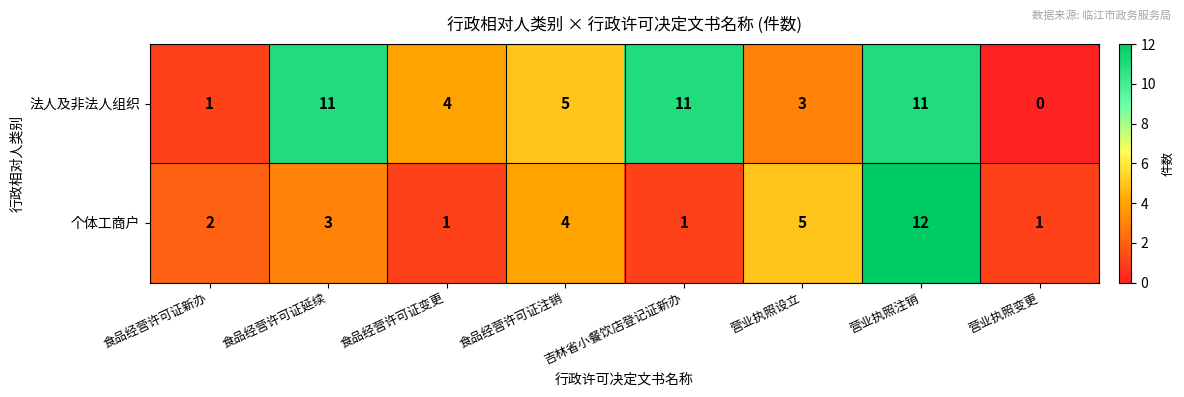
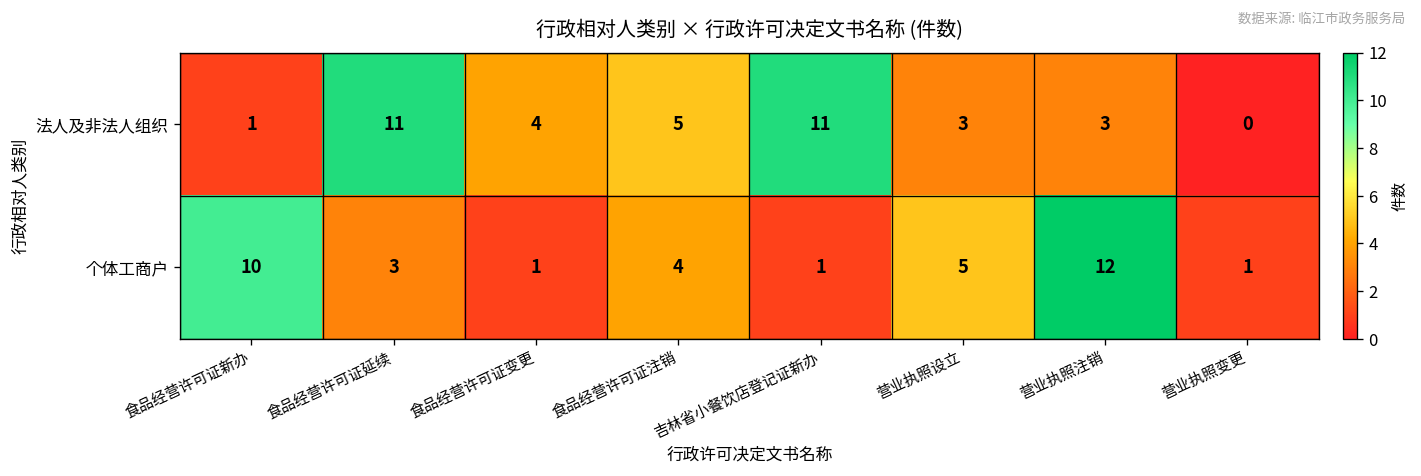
  {
    "法人及非法人组织": {
      "食品经营许可证新办": 1,
      "食品经营许可证延续": 11,
      "食品经营许可证变更": 4,
      "食品经营许可证注销": 5,
      "吉林省小餐饮店登记证新办": 11,
      "营业执照设立": 3,
-     "营业执照注销": 11,
+     "营业执照注销": 3,
      "营业执照变更": 0
    },
    "个体工商户": {
-     "食品经营许可证新办": 2,
+     "食品经营许可证新办": 10,
      "食品经营许可证延续": 3,
      "食品经营许可证变更": 1,
      "食品经营许可证注销": 4,
      "吉林省小餐饮店登记证新办": 1,
      "营业执照设立": 5,
      "营业执照注销": 12,
      "营业执照变更": 1
    }
  }
